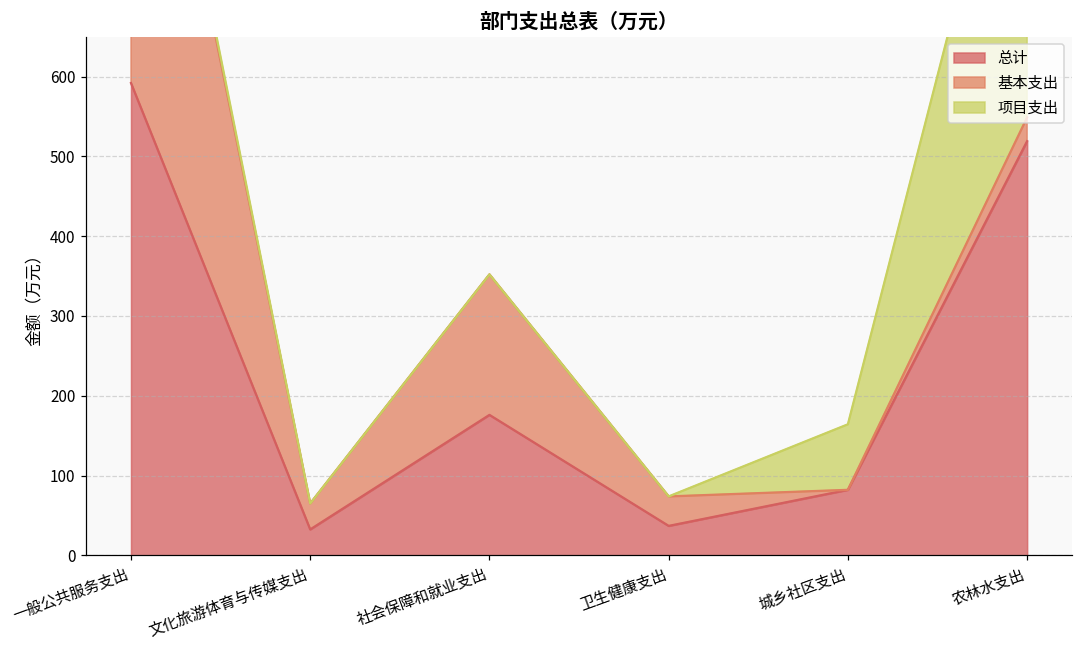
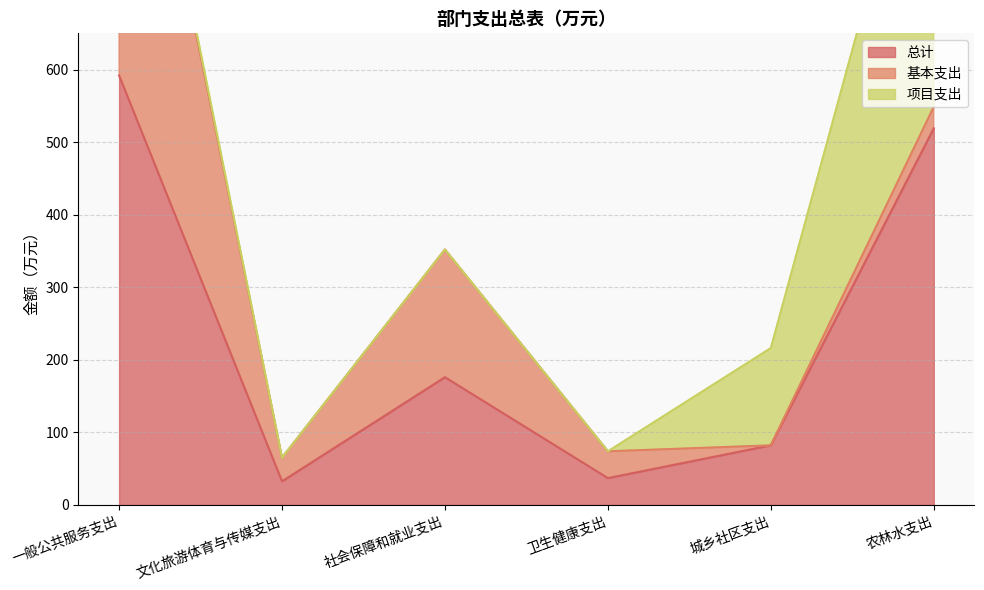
  {
    "项目支出": {
-     "城乡社区支出": 80
+     "城乡社区支出": 130
    }
  }
